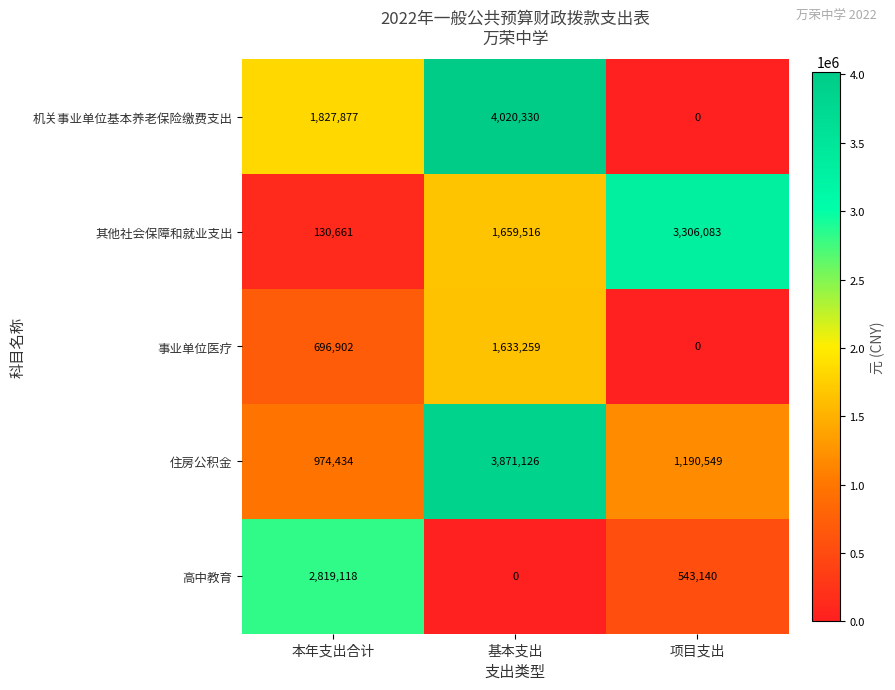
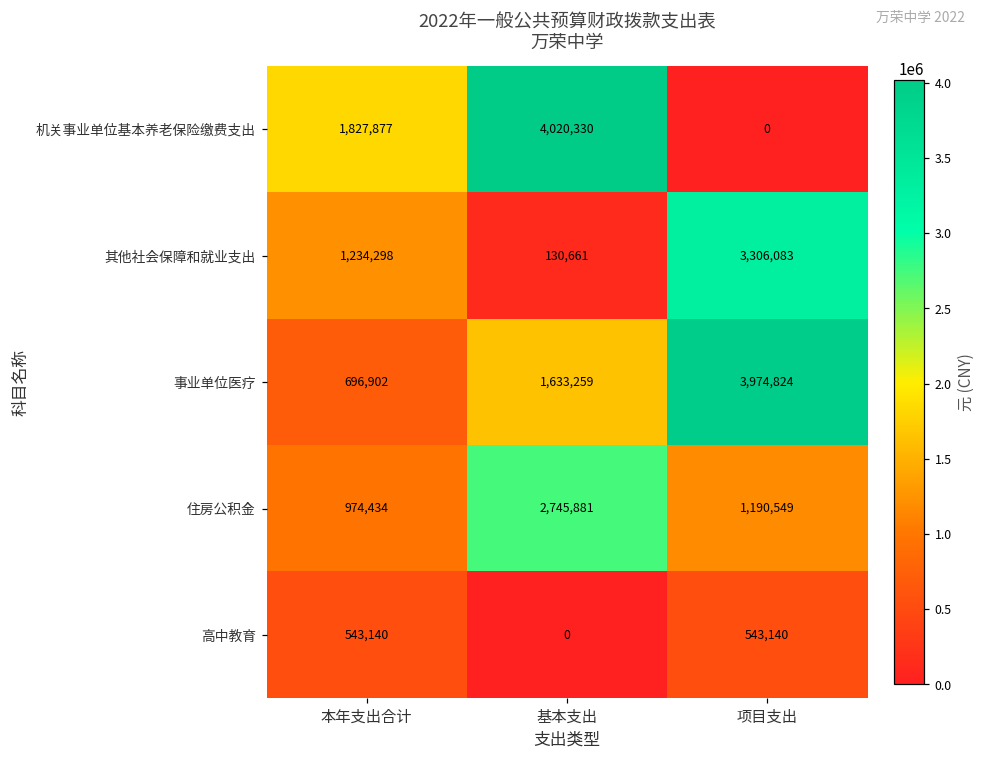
  {
    "机关事业单位基本养老保险缴费支出": {
      "本年支出合计": "1,827,877",
      "基本支出": "4,020,330",
      "项目支出": "0"
    },
    "其他社会保障和就业支出": {
-     "本年支出合计": "130,661",
-     "基本支出": "1,659,516",
+     "本年支出合计": "1,234,298",
+     "基本支出": "130,661",
      "项目支出": "3,306,083"
    },
    "事业单位医疗": {
      "本年支出合计": "696,902",
      "基本支出": "1,633,259",
-     "项目支出": "0"
+     "项目支出": "3,974,824"
    },
    "住房公积金": {
      "本年支出合计": "974,434",
-     "基本支出": "3,871,126",
+     "基本支出": "2,745,881",
      "项目支出": "1,190,549"
    },
    "高中教育": {
-     "本年支出合计": "2,819,118",
+     "本年支出合计": "543,140",
      "基本支出": "0",
      "项目支出": "543,140"
    }
  }
